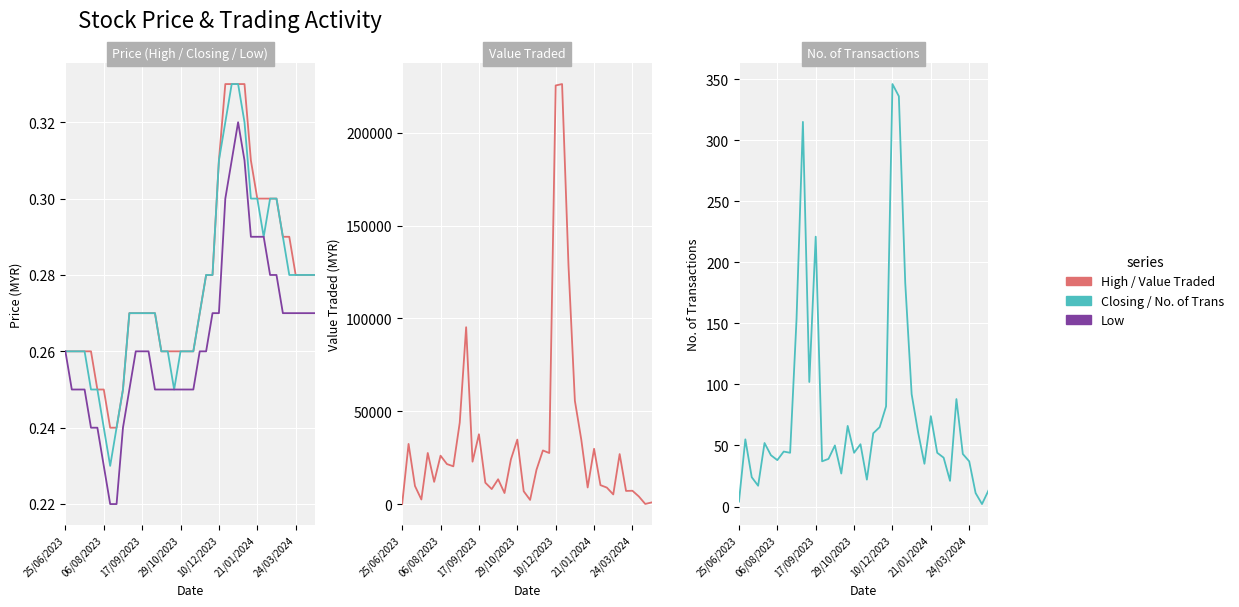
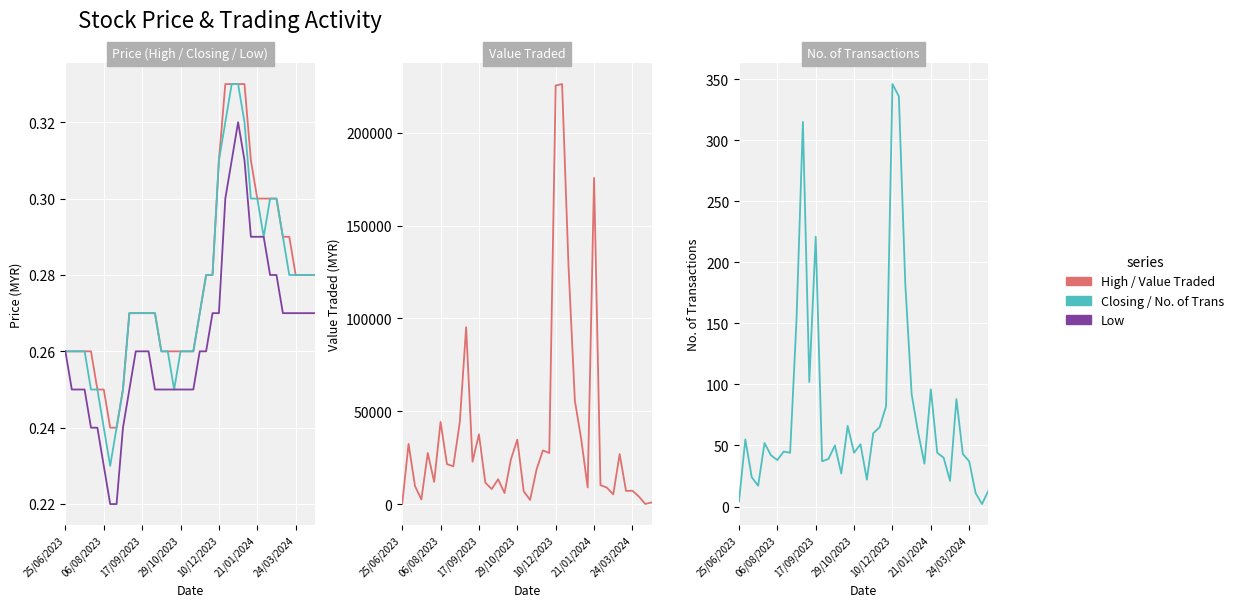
  {
    "Price (High / Closing / Low)": {
      "Low": {
        "06/08/2023": 0.230,
        "17/09/2023": 0.260,
        "29/10/2023": 0.250,
        "10/12/2023": 0.270,
        "21/01/2024": 0.290,
        "24/03/2024": 0.270
      }
    },
    "Value Traded": {
      "25/06/2023": 0,
-     "06/08/2023": 26000,
+     "06/08/2023": 44000,
      "17/09/2023": 38000,
      "29/10/2023": 35000,
      "10/12/2023": 226000,
-     "21/01/2024": 30000,
+     "21/01/2024": 176000,
      "24/03/2024": 7000
    },
    "No. of Transactions": {
      "25/06/2023": 4,
      "06/08/2023": 38,
      "17/09/2023": 221,
      "29/10/2023": 44,
      "10/12/2023": 346,
-     "21/01/2024": 74,
+     "21/01/2024": 96,
      "24/03/2024": 37
    }
  }
